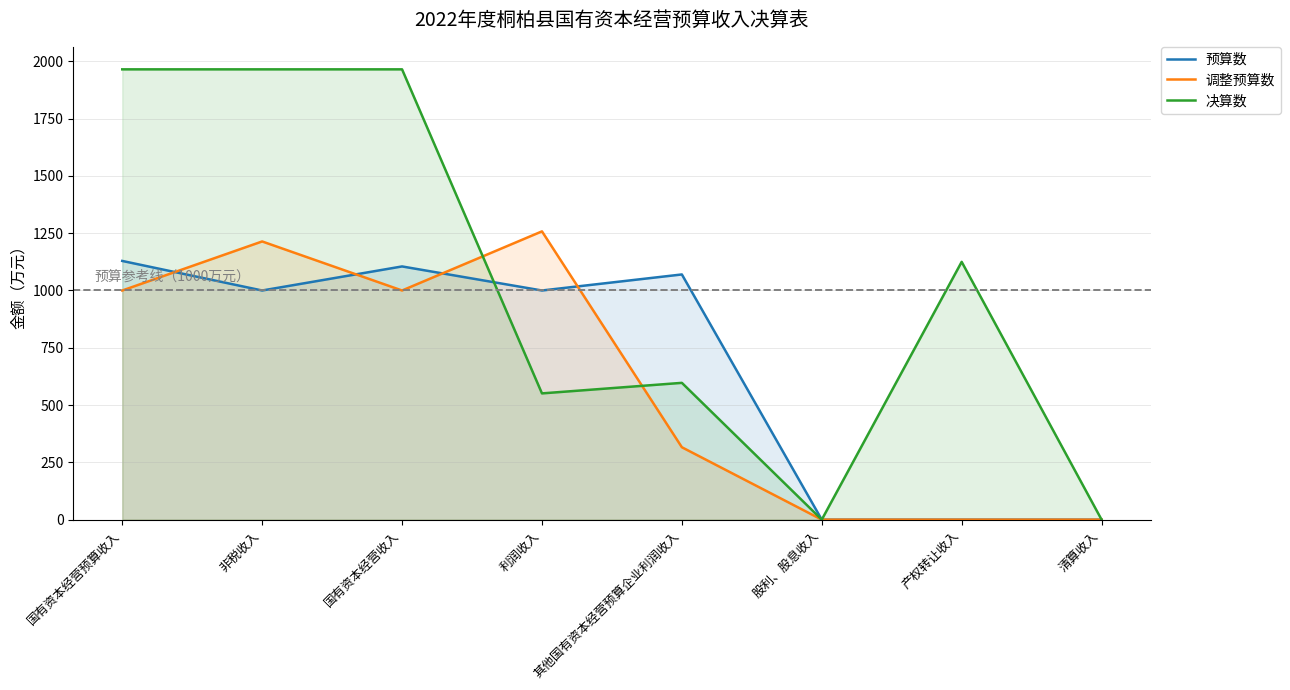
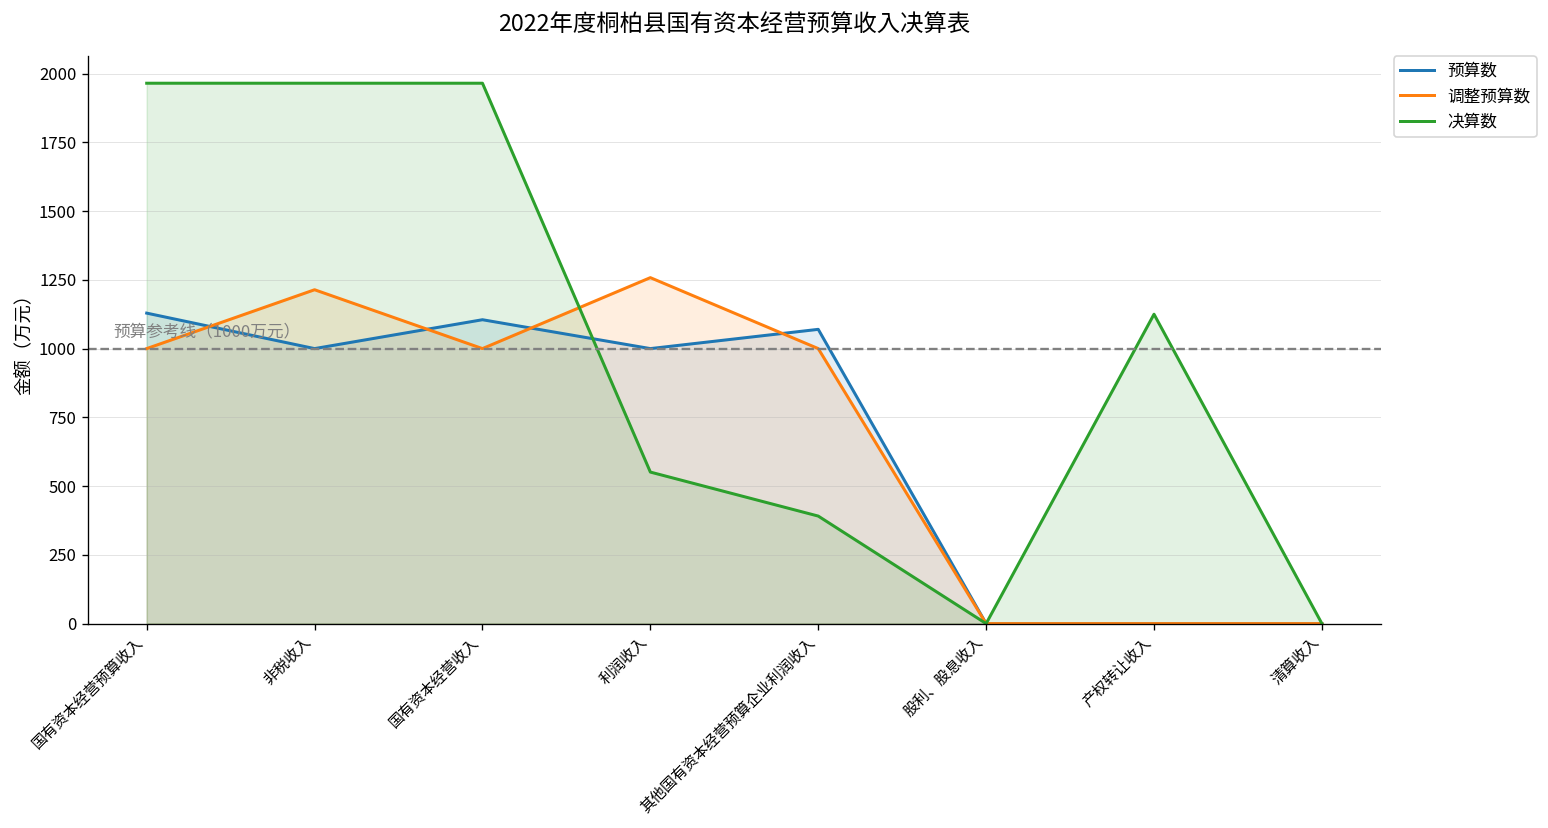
  {
    "预算数": {
      "国有资本经营预算收入": 1130,
      "非税收入": 1000,
      "国有资本经营收入": 1110,
      "利润收入": 1000,
      "其他国有资本经营预算企业利润收入": 1070
    },
    "调整预算数": {
      "非税收入": 1210,
      "国有资本经营收入": 1000,
      "利润收入": 1260,
-     "其他国有资本经营预算企业利润收入": 320
+     "其他国有资本经营预算企业利润收入": 1000
    },
    "决算数": {
      "国有资本经营预算收入": 1970,
      "非税收入": 1970,
      "国有资本经营收入": 1970,
      "利润收入": 550,
-     "其他国有资本经营预算企业利润收入": 600,
+     "其他国有资本经营预算企业利润收入": 390,
      "产权转让收入": 1130
    }
  }
